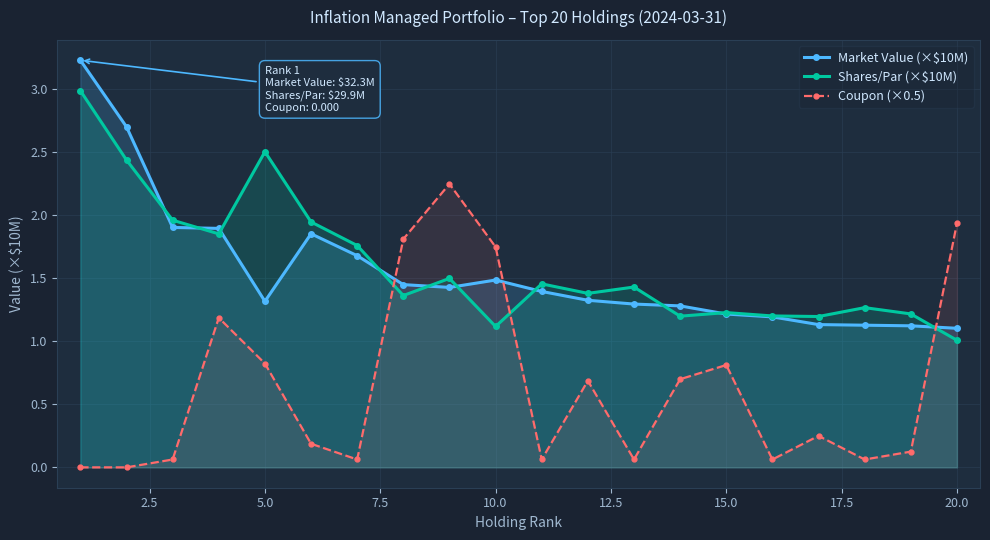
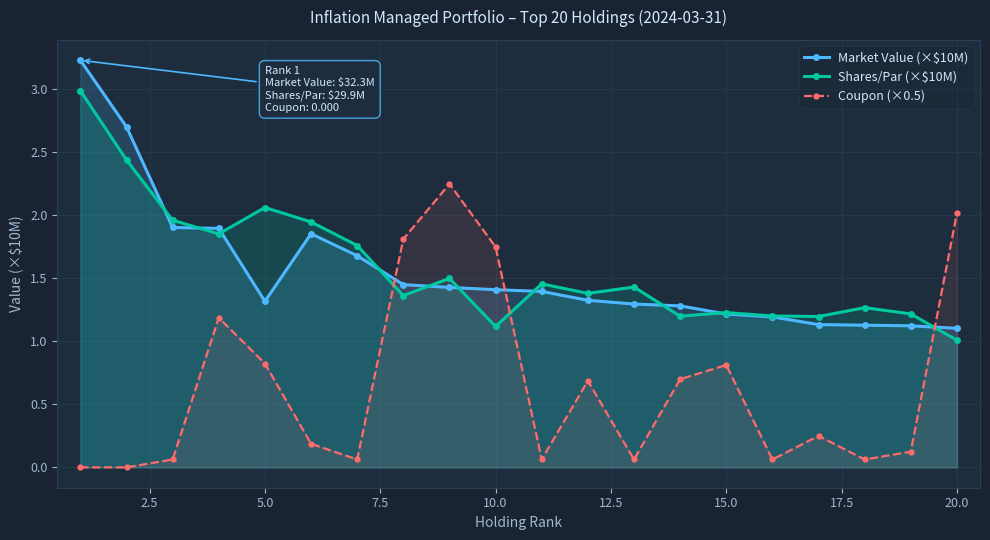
  {
    "Market Value (×$10M)": {
      "5.0": 1.32,
-     "10.0": 1.49,
+     "10.0": 1.41,
      "20.0": 1.10
    },
    "Shares/Par (×$10M)": {
-     "5.0": 2.51,
+     "5.0": 2.06,
      "10.0": 1.12,
      "20.0": 1.01
    },
    "Coupon (×0.5)": {
      "5.0": 0.82,
      "10.0": 1.75,
      "15.0": 0.81,
-     "20.0": 1.94
+     "20.0": 2.02
    }
  }
